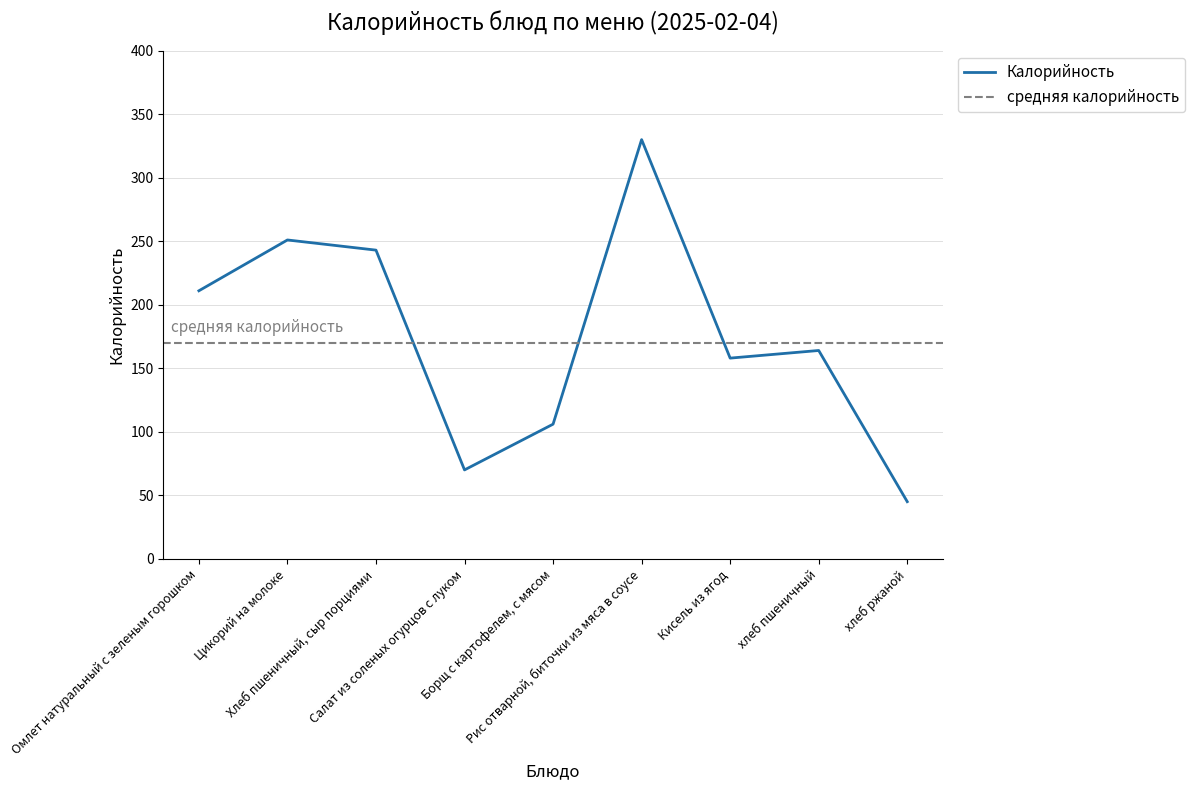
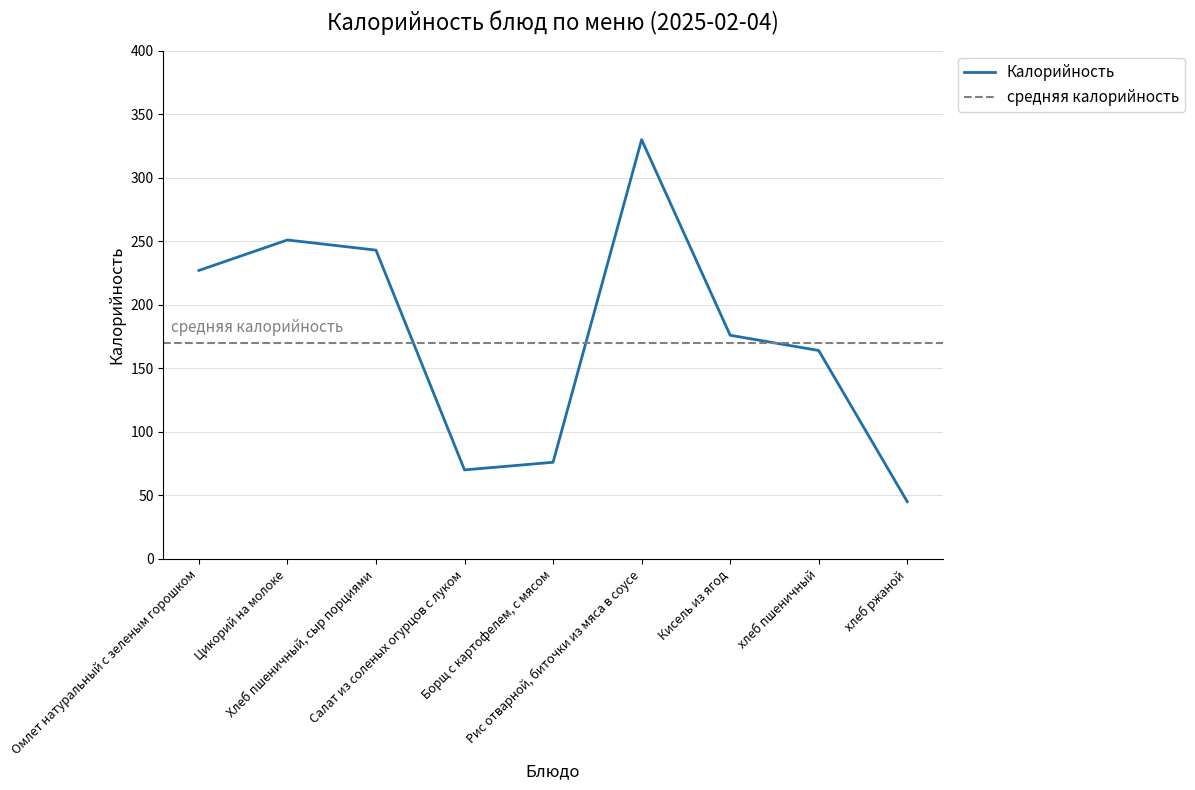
  {
-   "Омлет натуральный с зеленым горошком": 211,
+   "Омлет натуральный с зеленым горошком": 227,
    "Цикорий на молоке": 251,
    "Хлеб пшеничный, сыр порциями": 243,
    "Салат из соленых огурцов с луком": 70,
-   "Борщ с картофелем, с мясом": 106,
+   "Борщ с картофелем, с мясом": 76,
    "Рис отварной, биточки из мяса в соусе": 330,
-   "Кисель из ягод": 158,
+   "Кисель из ягод": 176,
    "хлеб пшеничный": 164,
    "хлеб ржаной": 45
  }
